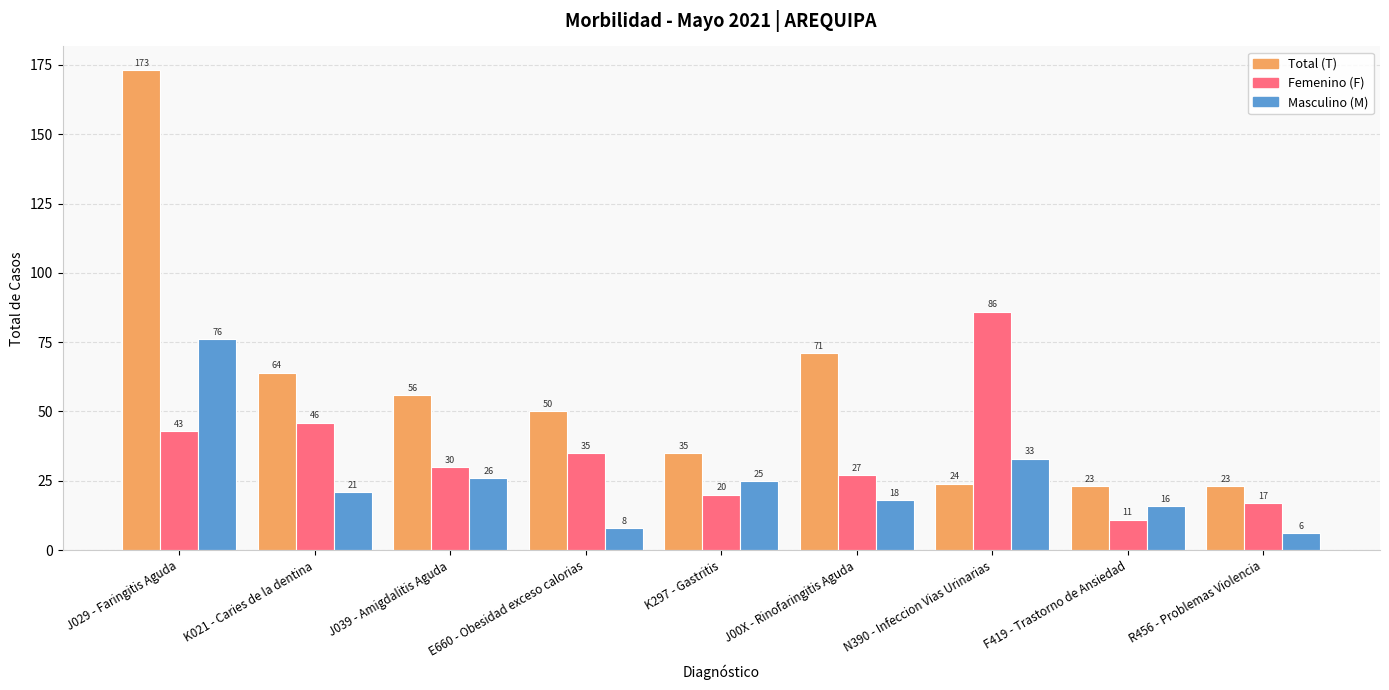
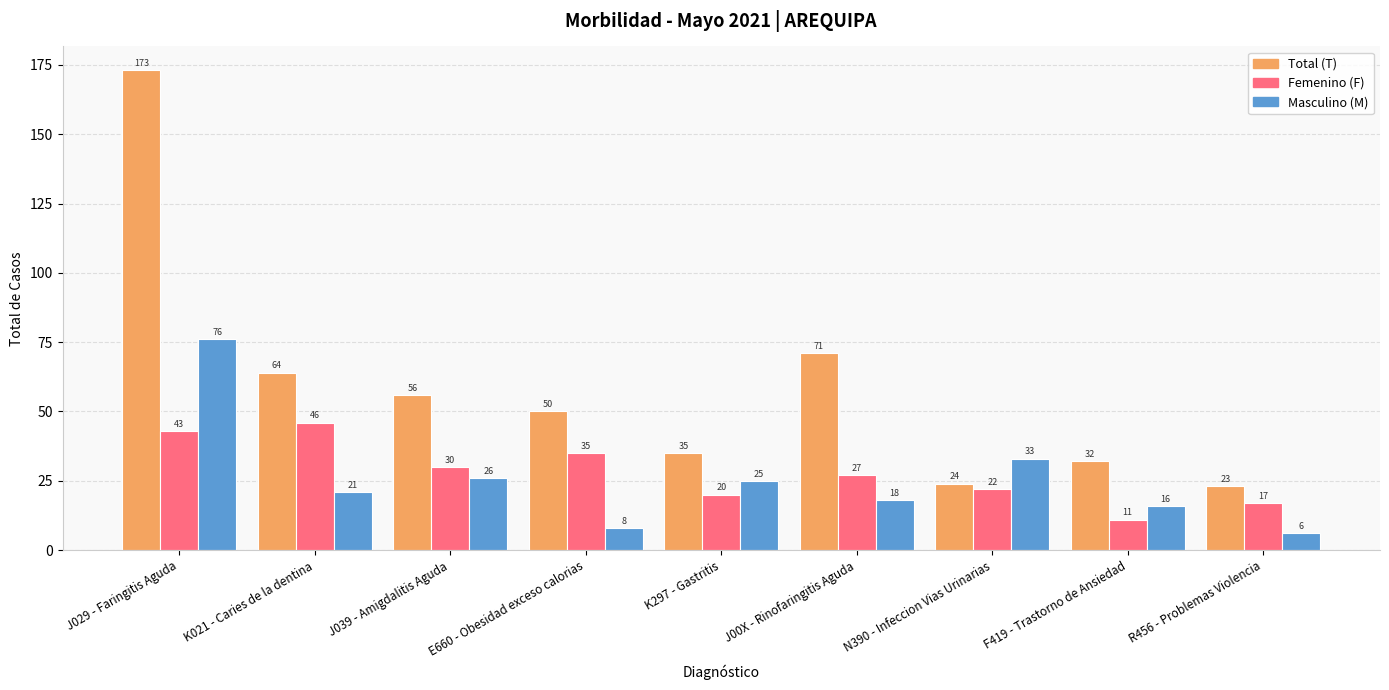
  {
    "Total (T)": {
      "J029 - Faringitis Aguda": 173,
      "K021 - Caries de la dentina": 64,
      "J039 - Amigdalitis Aguda": 56,
      "E660 - Obesidad exceso calorias": 50,
      "K297 - Gastritis": 35,
      "J00X - Rinofaringitis Aguda": 71,
      "N390 - Infeccion Vias Urinarias": 24,
-     "F419 - Trastorno de Ansiedad": 23,
+     "F419 - Trastorno de Ansiedad": 32,
      "R456 - Problemas Violencia": 23
    },
    "Femenino (F)": {
      "J029 - Faringitis Aguda": 43,
      "K021 - Caries de la dentina": 46,
      "J039 - Amigdalitis Aguda": 30,
      "E660 - Obesidad exceso calorias": 35,
      "K297 - Gastritis": 20,
      "J00X - Rinofaringitis Aguda": 27,
-     "N390 - Infeccion Vias Urinarias": 86,
+     "N390 - Infeccion Vias Urinarias": 22,
      "F419 - Trastorno de Ansiedad": 11,
      "R456 - Problemas Violencia": 17
    },
    "Masculino (M)": {
      "J029 - Faringitis Aguda": 76,
      "K021 - Caries de la dentina": 21,
      "J039 - Amigdalitis Aguda": 26,
      "E660 - Obesidad exceso calorias": 8,
      "K297 - Gastritis": 25,
      "J00X - Rinofaringitis Aguda": 18,
      "N390 - Infeccion Vias Urinarias": 33,
      "F419 - Trastorno de Ansiedad": 16,
      "R456 - Problemas Violencia": 6
    }
  }
